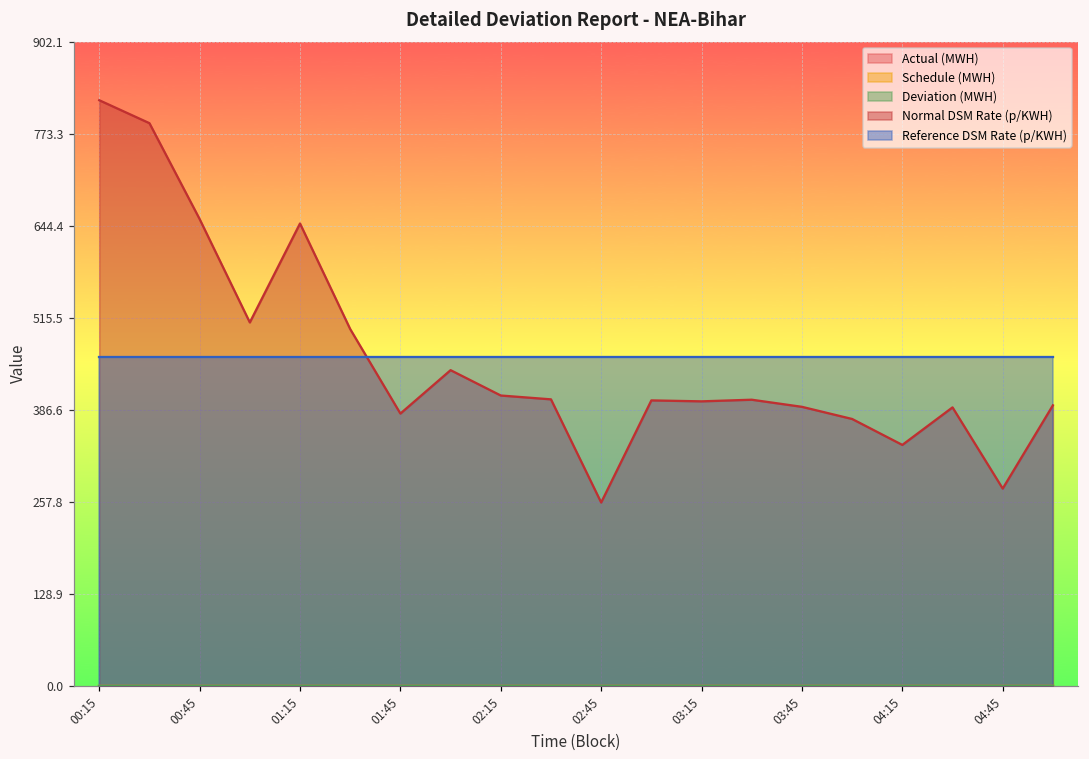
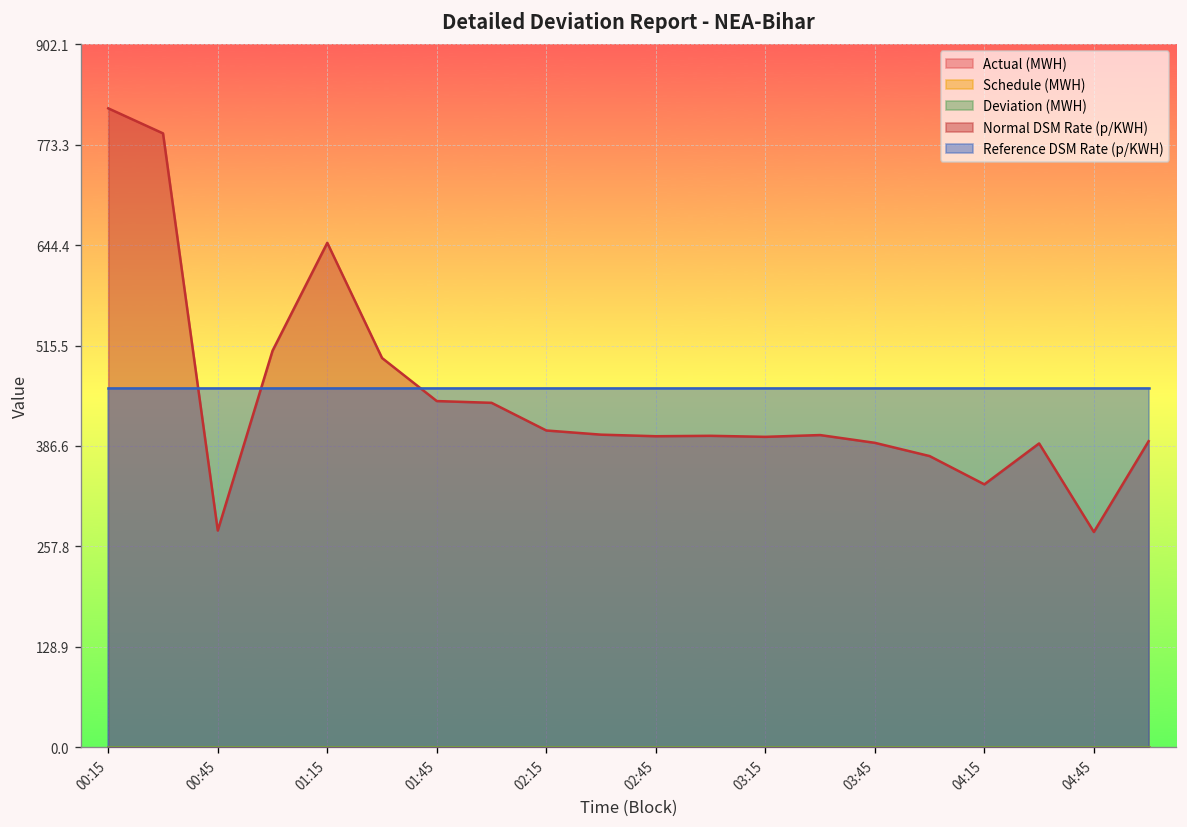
  {
    "Deviation (MWH)": {
      "00:15": 0,
      "00:45": 0,
      "01:15": 0,
      "01:45": 0,
      "02:15": 0,
      "02:45": 0,
      "03:15": 0,
      "03:45": 0,
      "04:15": 0,
      "04:45": 0
    },
    "Normal DSM Rate (p/KWH)": {
      "00:15": 820,
-     "00:45": 650,
+     "00:45": 280,
      "01:15": 650,
-     "01:45": 380,
+     "01:45": 440,
      "02:15": 410,
-     "02:45": 260,
+     "02:45": 400,
      "03:15": 400,
      "03:45": 390,
      "04:15": 340,
      "04:45": 280
    },
    "Reference DSM Rate (p/KWH)": {
      "00:15": 460,
      "00:45": 460,
      "01:15": 460,
      "01:45": 460,
      "02:15": 460,
      "02:45": 460,
      "03:15": 460,
      "03:45": 460,
      "04:15": 460,
      "04:45": 460
    }
  }
